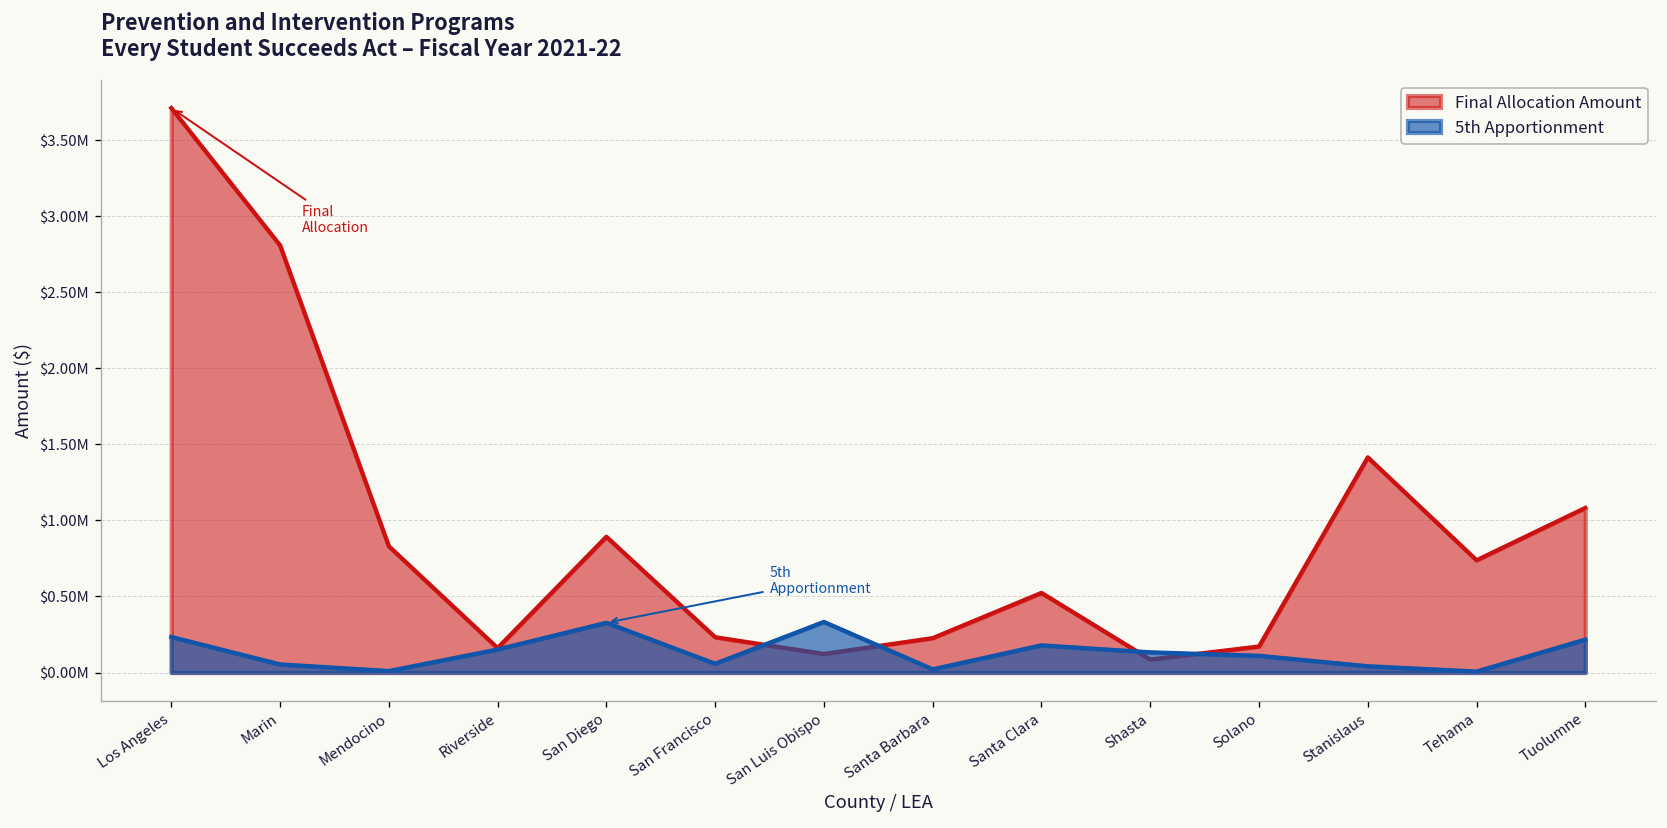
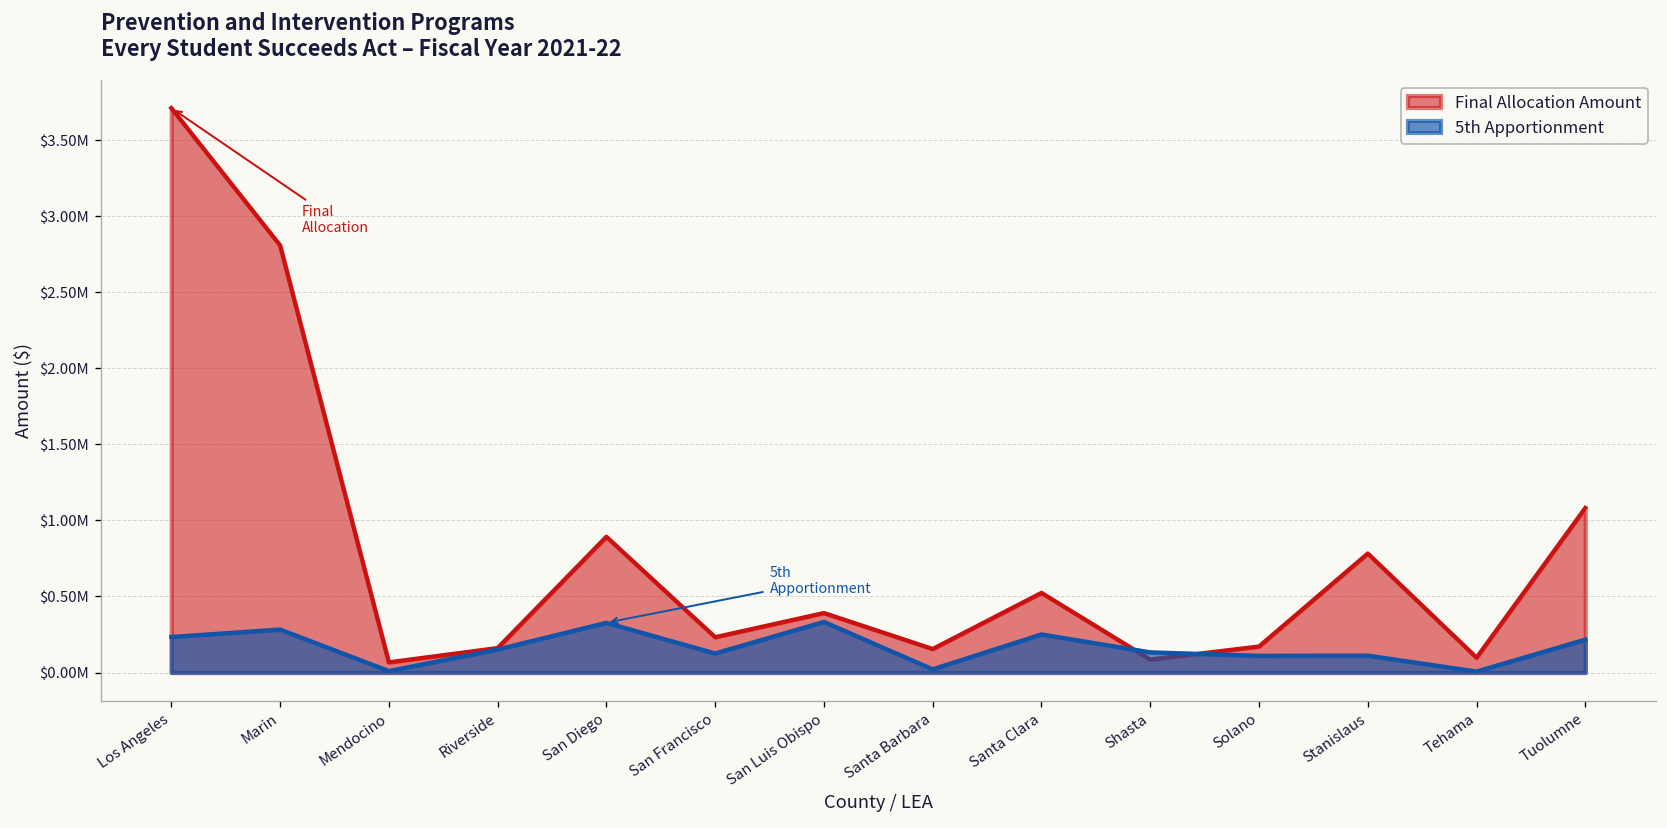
  {
    "Final Allocation Amount": {
      "Los Angeles": "$3710000",
      "Marin": "$2810000",
-     "Mendocino": "$830000",
+     "Mendocino": "$70000",
      "San Diego": "$890000",
      "San Francisco": "$230000",
-     "San Luis Obispo": "$120000",
-     "Santa Barbara": "$230000",
+     "San Luis Obispo": "$390000",
+     "Santa Barbara": "$150000",
      "Santa Clara": "$520000",
      "Shasta": "$90000",
      "Solano": "$170000",
-     "Stanislaus": "$1420000",
-     "Tehama": "$740000",
+     "Stanislaus": "$780000",
+     "Tehama": "$100000",
      "Tuolumne": "$1080000"
    },
    "5th Apportionment": {
      "Los Angeles": "$230000",
-     "Marin": "$50000",
+     "Marin": "$280000",
      "Mendocino": "$10000",
      "San Diego": "$330000",
-     "San Francisco": "$60000",
+     "San Francisco": "$130000",
      "Santa Barbara": "$20000",
-     "Santa Clara": "$180000",
+     "Santa Clara": "$250000",
      "Shasta": "$130000",
      "Solano": "$110000",
-     "Stanislaus": "$40000",
+     "Stanislaus": "$110000",
      "Tehama": "$10000",
      "Tuolumne": "$220000"
    }
  }
